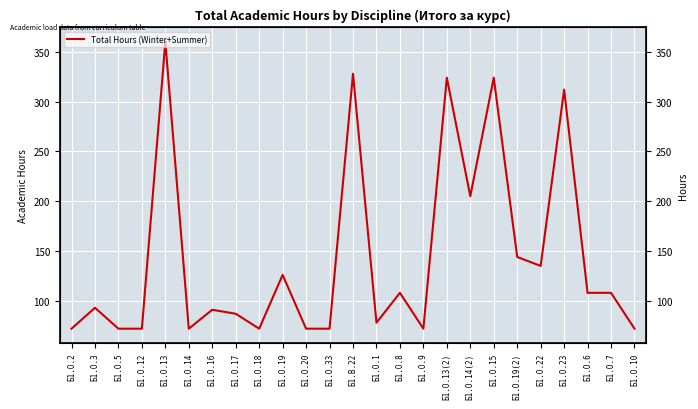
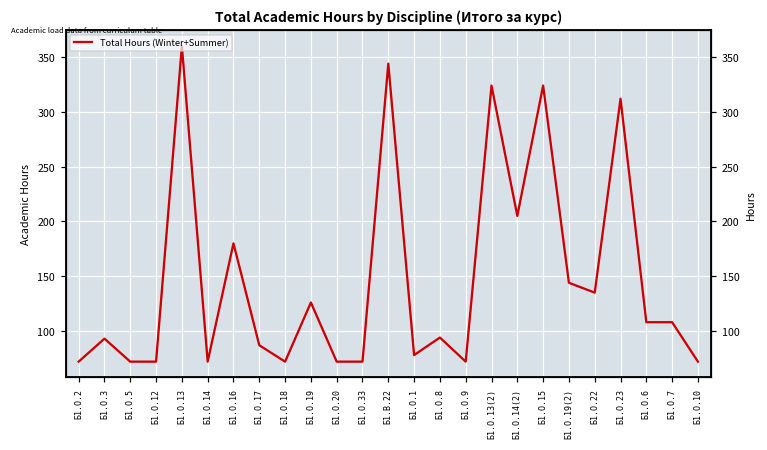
  {
    "Б1.О.2": 70,
    "Б1.О.3": 90,
    "Б1.О.5": 70,
    "Б1.О.12": 70,
    "Б1.О.14": 70,
-   "Б1.О.16": 90,
+   "Б1.О.16": 180,
    "Б1.О.17": 90,
    "Б1.О.18": 70,
    "Б1.О.19": 130,
    "Б1.О.20": 70,
    "Б1.О.33": 70,
-   "Б1.В.22": 330,
+   "Б1.В.22": 340,
    "Б1.О.1": 80,
-   "Б1.О.8": 110,
+   "Б1.О.8": 90,
    "Б1.О.9": 70,
    "Б1.О.13(2)": 320,
    "Б1.О.14(2)": 210,
    "Б1.О.15": 320,
    "Б1.О.19(2)": 140,
    "Б1.О.22": 140,
    "Б1.О.23": 310,
    "Б1.О.6": 110,
    "Б1.О.7": 110,
    "Б1.О.10": 70
  }
